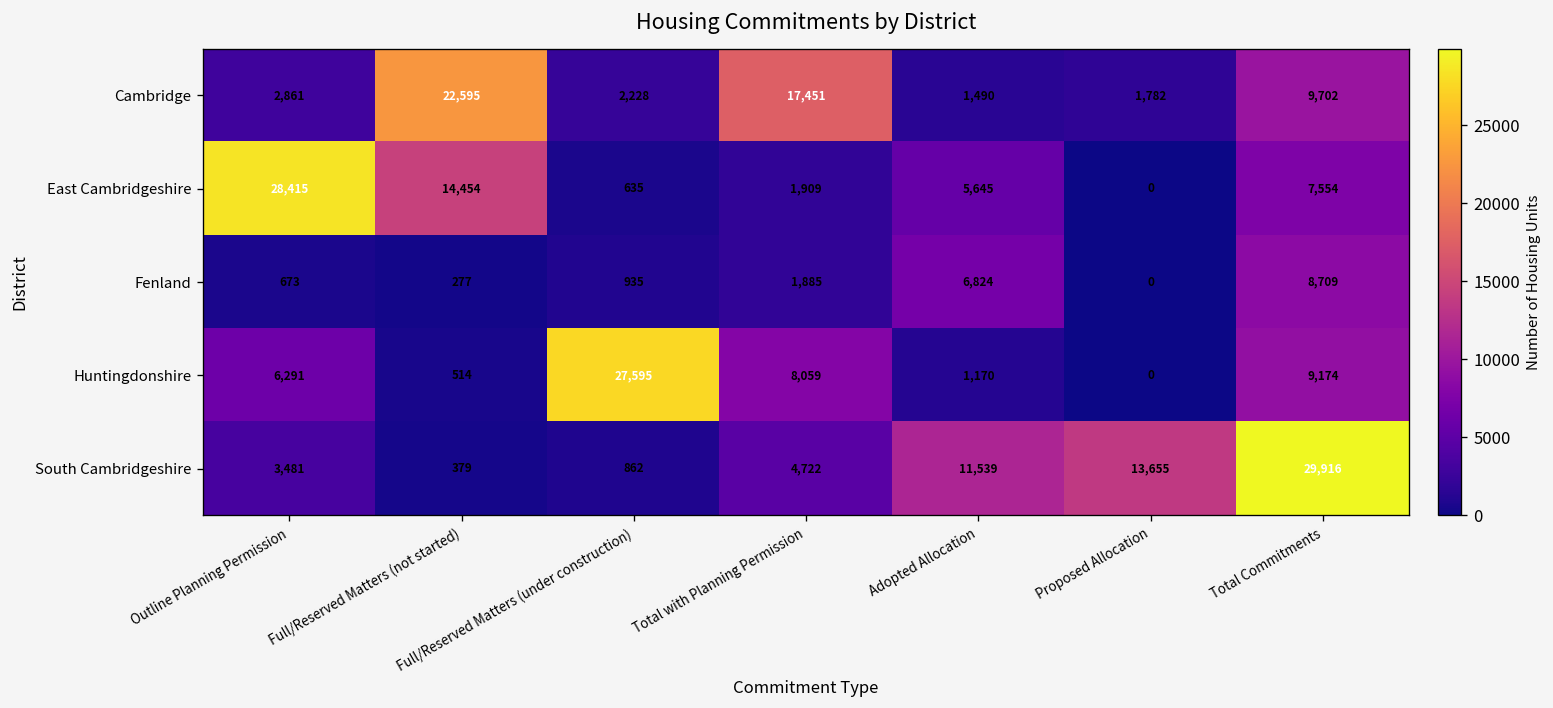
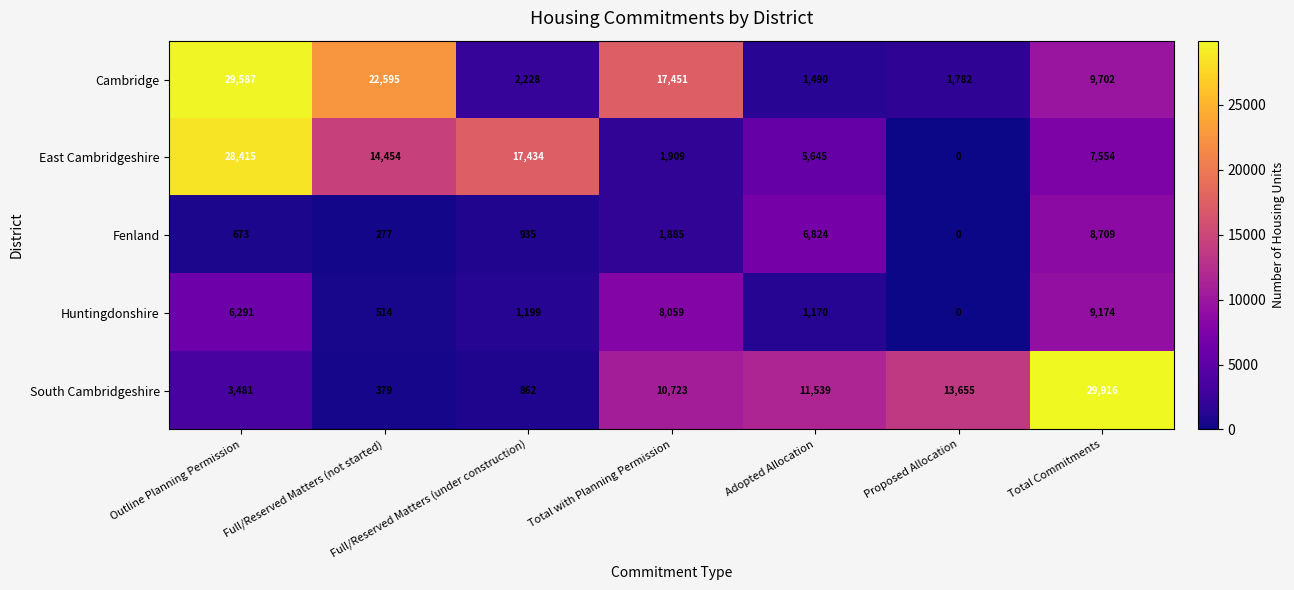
  {
    "Cambridge": {
-     "Outline Planning Permission": "2,861",
+     "Outline Planning Permission": "29,587",
      "Full/Reserved Matters (not started)": "22,595",
      "Full/Reserved Matters (under construction)": "2,228",
      "Total with Planning Permission": "17,451",
      "Adopted Allocation": "1,490",
      "Proposed Allocation": "1,782",
      "Total Commitments": "9,702"
    },
    "East Cambridgeshire": {
      "Outline Planning Permission": "28,415",
      "Full/Reserved Matters (not started)": "14,454",
-     "Full/Reserved Matters (under construction)": "635",
+     "Full/Reserved Matters (under construction)": "17,434",
      "Total with Planning Permission": "1,909",
      "Adopted Allocation": "5,645",
      "Proposed Allocation": "0",
      "Total Commitments": "7,554"
    },
    "Fenland": {
      "Outline Planning Permission": "673",
      "Full/Reserved Matters (not started)": "277",
      "Full/Reserved Matters (under construction)": "935",
      "Total with Planning Permission": "1,885",
      "Adopted Allocation": "6,824",
      "Proposed Allocation": "0",
      "Total Commitments": "8,709"
    },
    "Huntingdonshire": {
      "Outline Planning Permission": "6,291",
      "Full/Reserved Matters (not started)": "514",
-     "Full/Reserved Matters (under construction)": "27,595",
+     "Full/Reserved Matters (under construction)": "1,199",
      "Total with Planning Permission": "8,059",
      "Adopted Allocation": "1,170",
      "Proposed Allocation": "0",
      "Total Commitments": "9,174"
    },
    "South Cambridgeshire": {
      "Outline Planning Permission": "3,481",
      "Full/Reserved Matters (not started)": "379",
      "Full/Reserved Matters (under construction)": "862",
-     "Total with Planning Permission": "4,722",
+     "Total with Planning Permission": "10,723",
      "Adopted Allocation": "11,539",
      "Proposed Allocation": "13,655",
      "Total Commitments": "29,916"
    }
  }
